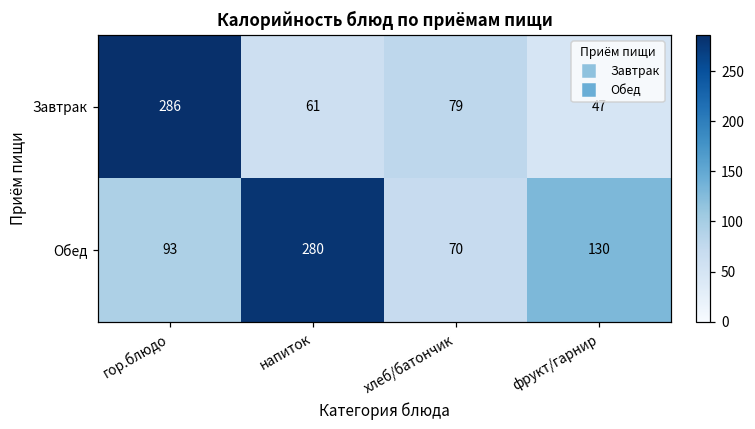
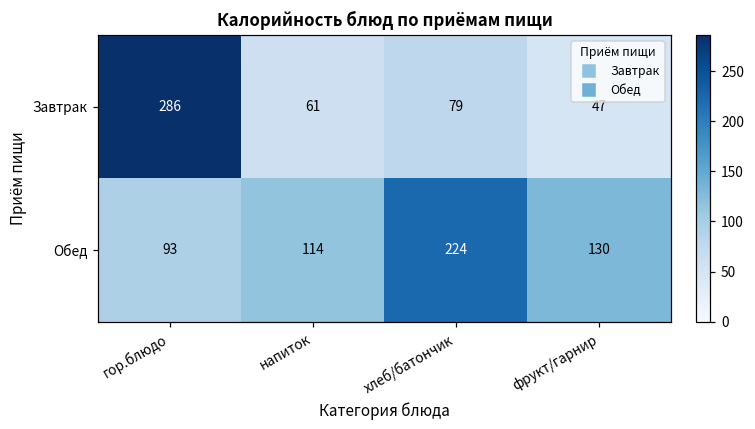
  {
    "Завтрак": {
      "гор.блюдо": 286,
      "напиток": 61,
      "хлеб/батончик": 79,
      "фрукт/гарнир": 47
    },
    "Обед": {
      "гор.блюдо": 93,
-     "напиток": 280,
-     "хлеб/батончик": 70,
+     "напиток": 114,
+     "хлеб/батончик": 224,
      "фрукт/гарнир": 130
    }
  }
